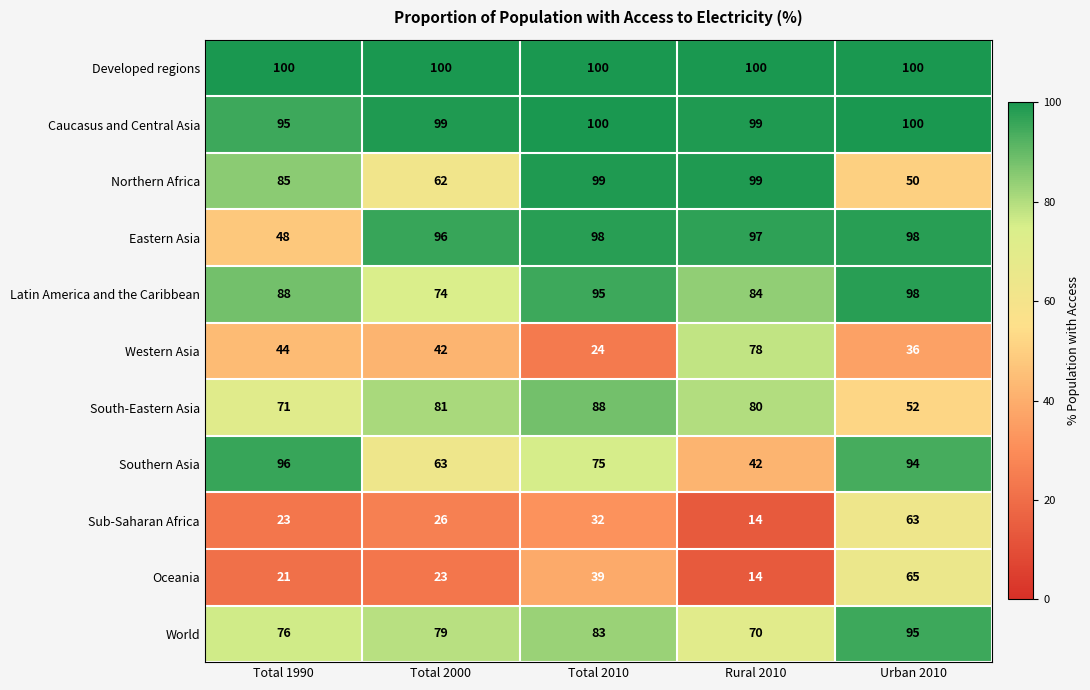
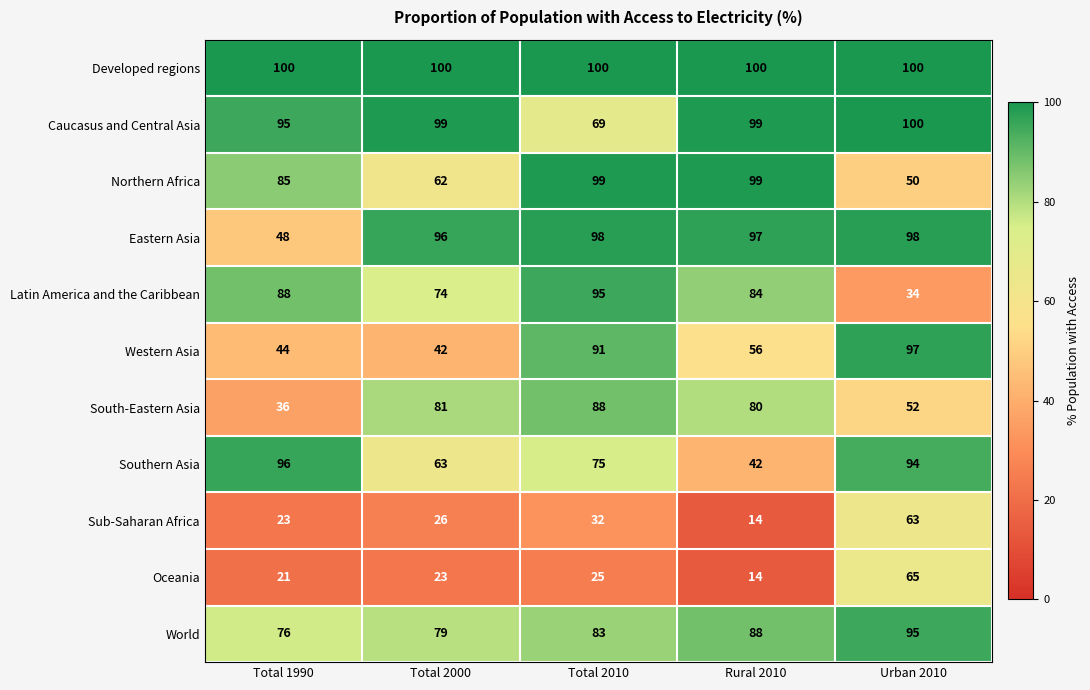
  {
    "Developed regions": {
      "Total 1990": 100,
      "Total 2000": 100,
      "Total 2010": 100,
      "Rural 2010": 100,
      "Urban 2010": 100
    },
    "Caucasus and Central Asia": {
      "Total 1990": 95,
      "Total 2000": 99,
-     "Total 2010": 100,
+     "Total 2010": 69,
      "Rural 2010": 99,
      "Urban 2010": 100
    },
    "Northern Africa": {
      "Total 1990": 85,
      "Total 2000": 62,
      "Total 2010": 99,
      "Rural 2010": 99,
      "Urban 2010": 50
    },
    "Eastern Asia": {
      "Total 1990": 48,
      "Total 2000": 96,
      "Total 2010": 98,
      "Rural 2010": 97,
      "Urban 2010": 98
    },
    "Latin America and the Caribbean": {
      "Total 1990": 88,
      "Total 2000": 74,
      "Total 2010": 95,
      "Rural 2010": 84,
-     "Urban 2010": 98
+     "Urban 2010": 34
    },
    "Western Asia": {
      "Total 1990": 44,
      "Total 2000": 42,
-     "Total 2010": 24,
-     "Rural 2010": 78,
-     "Urban 2010": 36
+     "Total 2010": 91,
+     "Rural 2010": 56,
+     "Urban 2010": 97
    },
    "South-Eastern Asia": {
-     "Total 1990": 71,
+     "Total 1990": 36,
      "Total 2000": 81,
      "Total 2010": 88,
      "Rural 2010": 80,
      "Urban 2010": 52
    },
    "Southern Asia": {
      "Total 1990": 96,
      "Total 2000": 63,
      "Total 2010": 75,
      "Rural 2010": 42,
      "Urban 2010": 94
    },
    "Sub-Saharan Africa": {
      "Total 1990": 23,
      "Total 2000": 26,
      "Total 2010": 32,
      "Rural 2010": 14,
      "Urban 2010": 63
    },
    "Oceania": {
      "Total 1990": 21,
      "Total 2000": 23,
-     "Total 2010": 39,
+     "Total 2010": 25,
      "Rural 2010": 14,
      "Urban 2010": 65
    },
    "World": {
      "Total 1990": 76,
      "Total 2000": 79,
      "Total 2010": 83,
-     "Rural 2010": 70,
+     "Rural 2010": 88,
      "Urban 2010": 95
    }
  }
